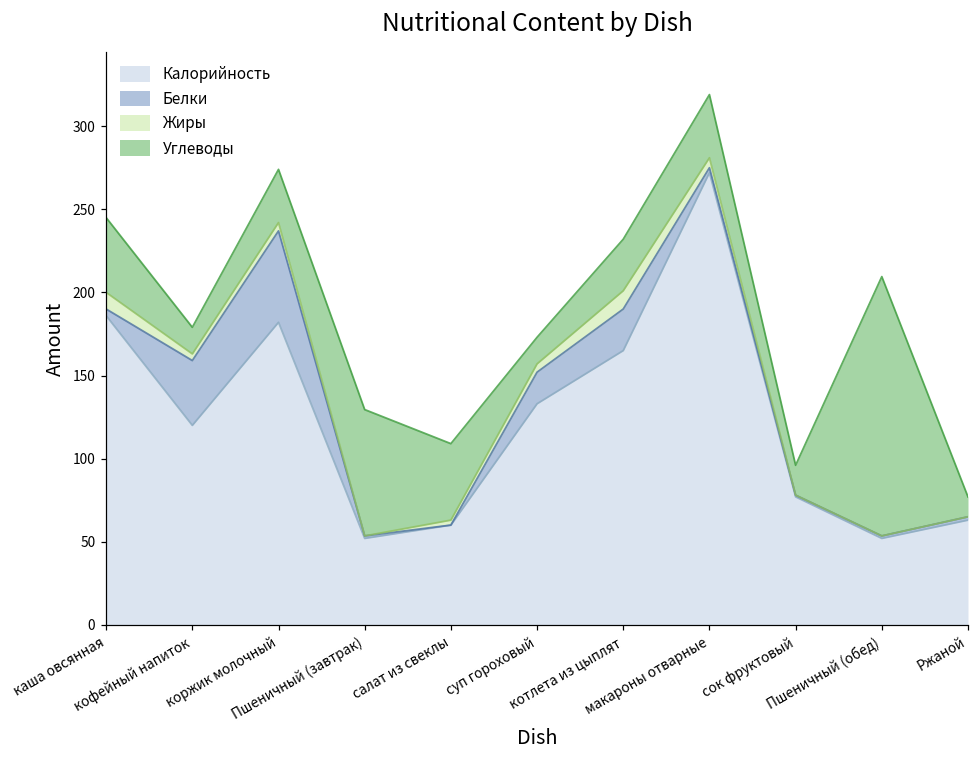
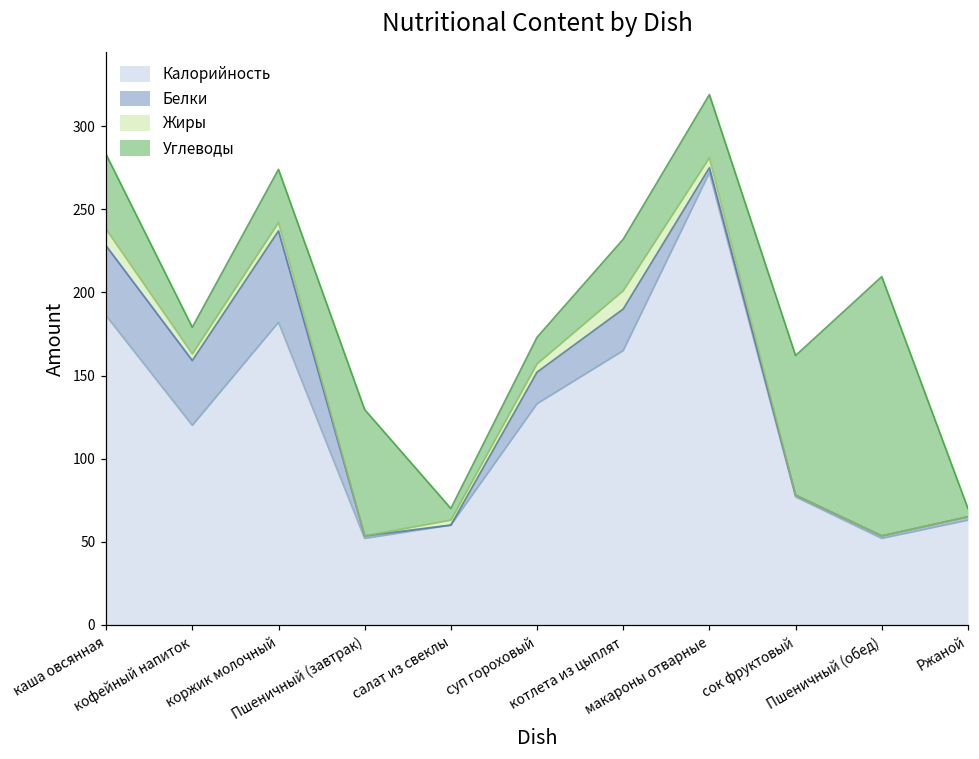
  {
    "Белки": {
-     "каша овсянная": 4,
+     "каша овсянная": 42,
      "кофейный напиток": 39,
      "коржик молочный": 55,
      "суп гороховый": 19,
      "котлета из цыплят": 25,
      "макароны отварные": 3
    },
    "Углеводы": {
      "каша овсянная": 45,
      "кофейный напиток": 16,
      "коржик молочный": 32,
      "Пшеничный (завтрак)": 76,
-     "салат из свеклы": 46,
+     "салат из свеклы": 7,
      "суп гороховый": 16,
      "котлета из цыплят": 31,
      "макароны отварные": 38,
-     "сок фруктовый": 18,
+     "сок фруктовый": 84,
      "Пшеничный (обед)": 156,
-     "Ржаной": 12
+     "Ржаной": 5
    }
  }
